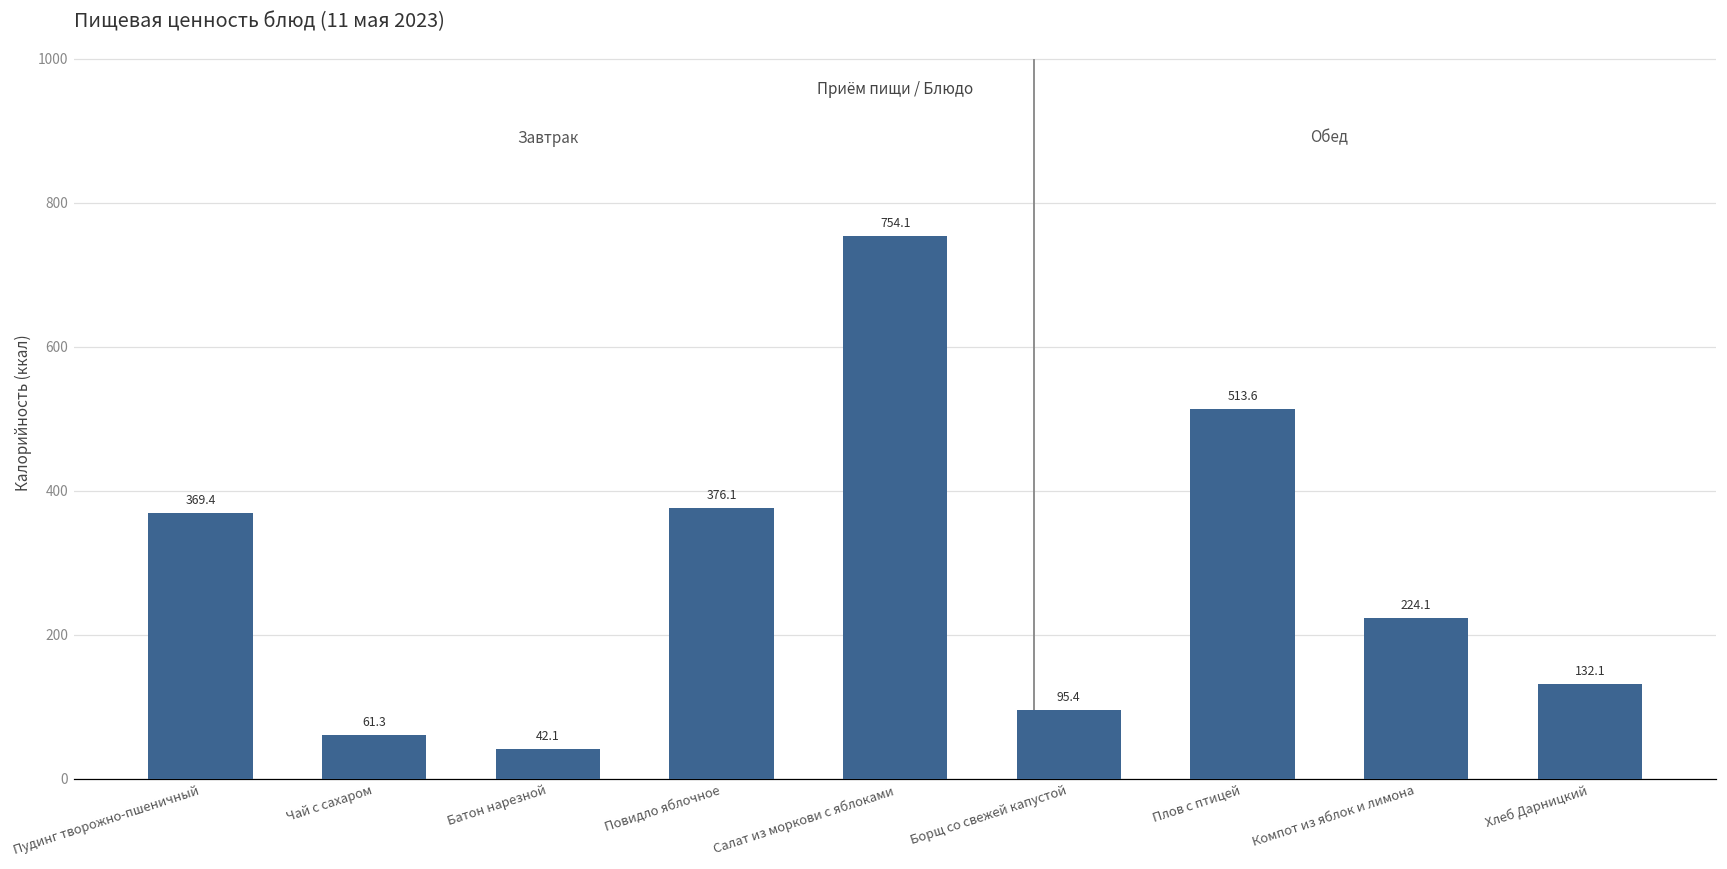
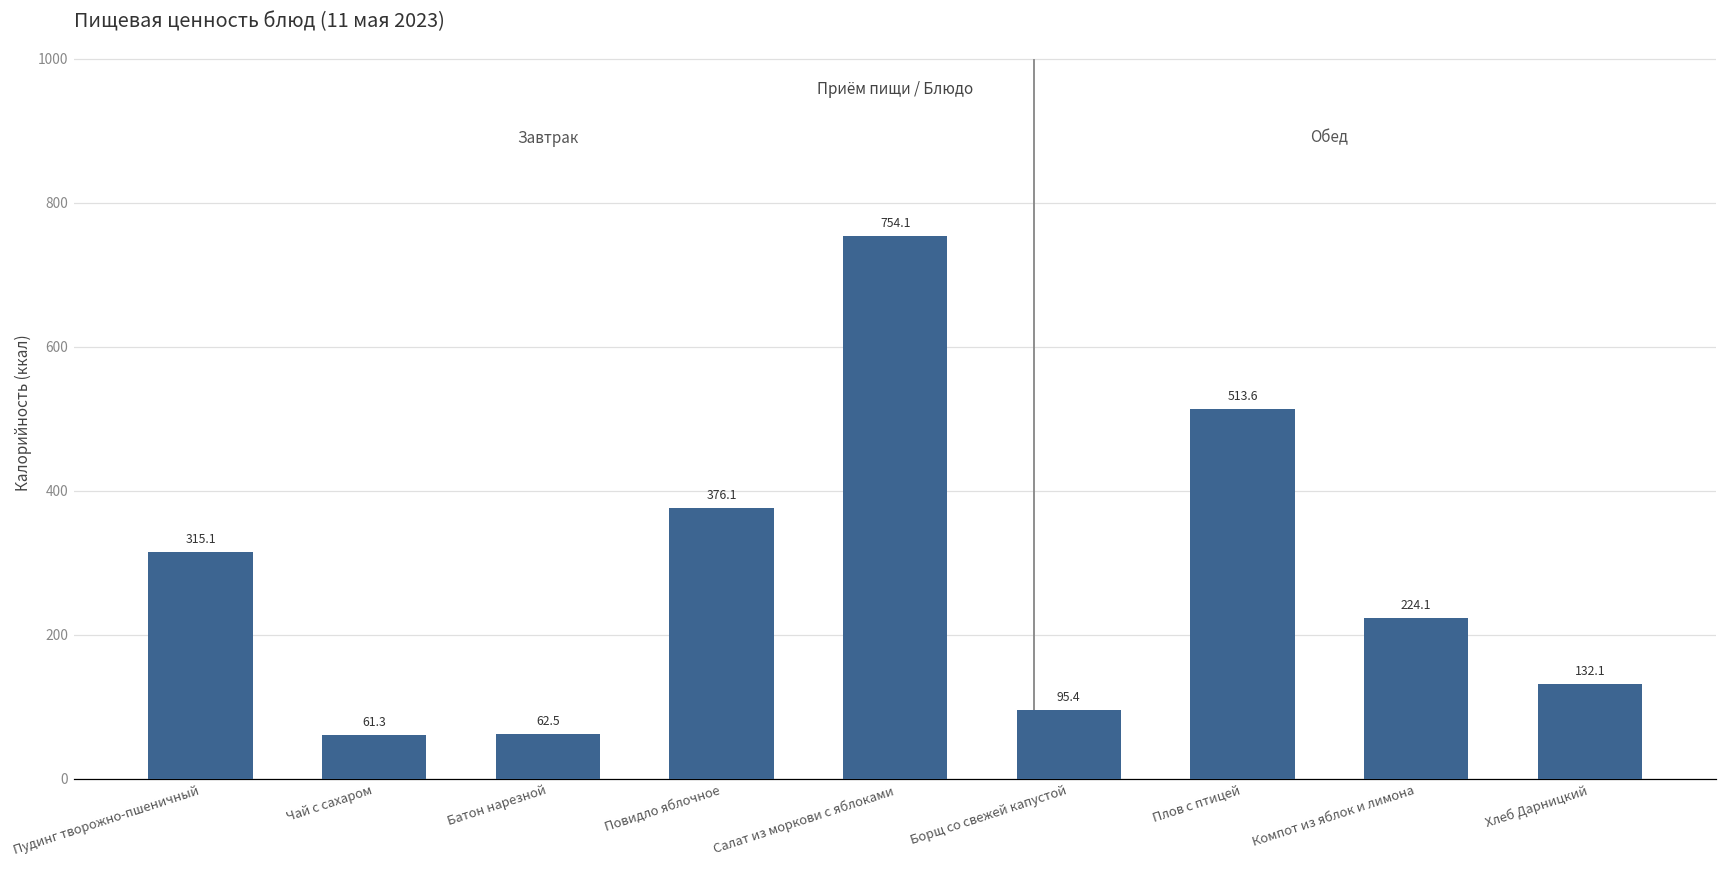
  {
-   "Пудинг творожно-пшеничный": 369.4,
+   "Пудинг творожно-пшеничный": 315.1,
    "Чай с сахаром": 61.3,
-   "Батон нарезной": 42.1,
+   "Батон нарезной": 62.5,
    "Повидло яблочное": 376.1,
    "Салат из моркови с яблоками": 754.1,
    "Борщ со свежей капустой": 95.4,
    "Плов с птицей": 513.6,
    "Компот из яблок и лимона": 224.1,
    "Хлеб Дарницкий": 132.1
  }
